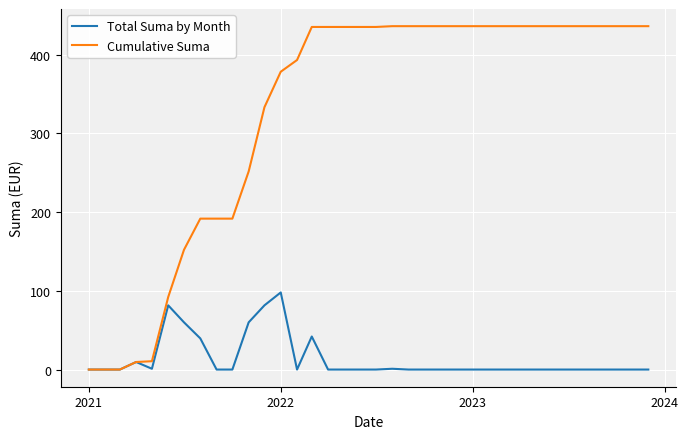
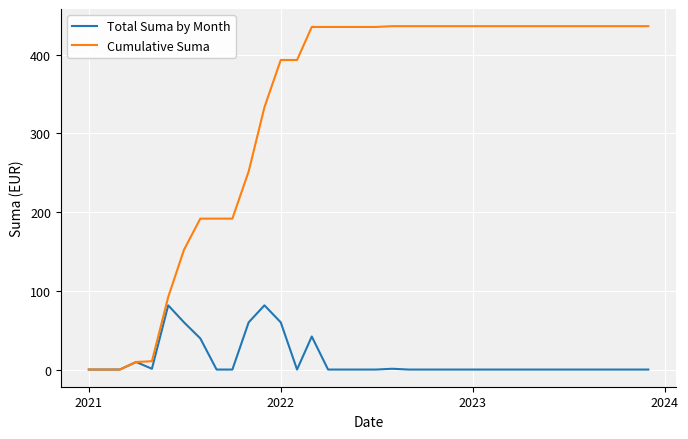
  {
    "Total Suma by Month": {
-     "2022": 100,
+     "2022": 60,
      "2023": 0
    },
    "Cumulative Suma": {
-     "2022": 380,
+     "2022": 390,
      "2023": 440
    }
  }
